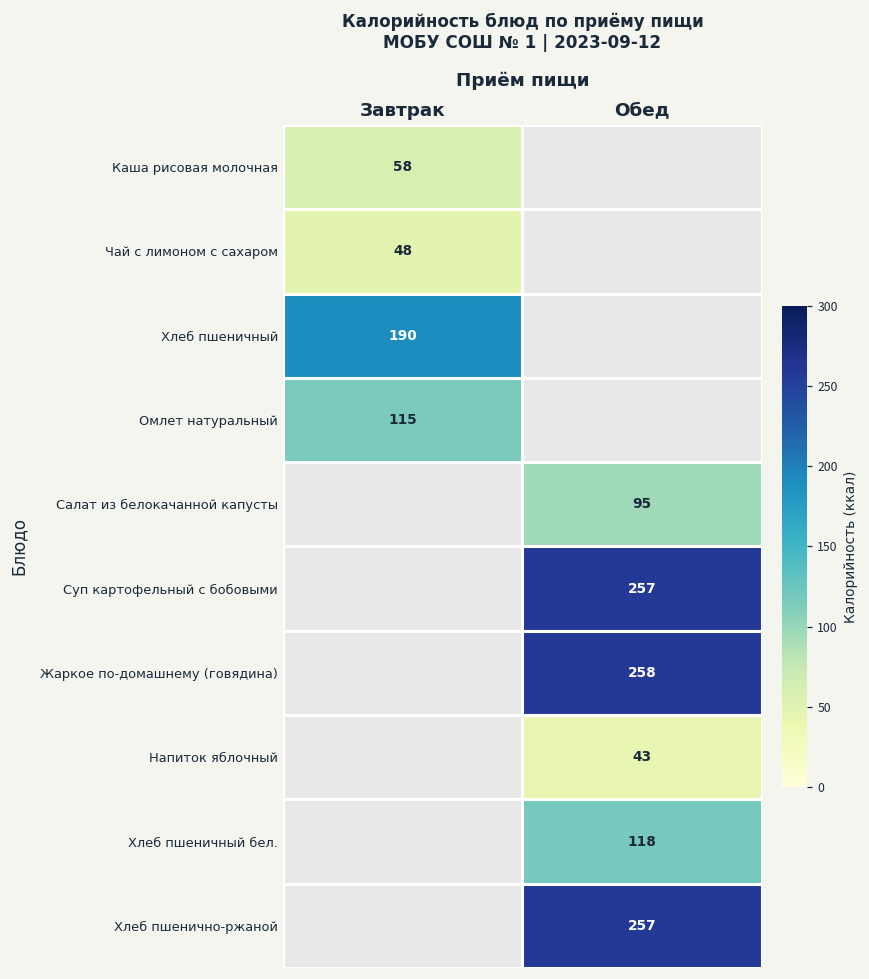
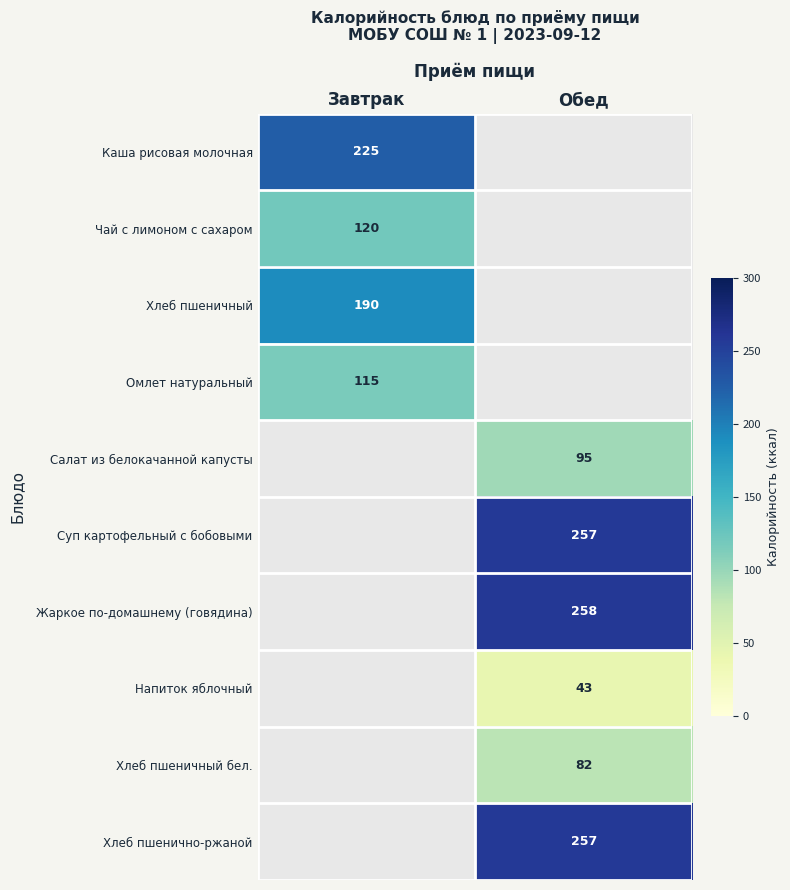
  {
    "Каша рисовая молочная": {
-     "Завтрак": 58
+     "Завтрак": 225
    },
    "Чай с лимоном с сахаром": {
-     "Завтрак": 48
+     "Завтрак": 120
    },
    "Хлеб пшеничный": {
      "Завтрак": 190
    },
    "Омлет натуральный": {
      "Завтрак": 115
    },
    "Салат из белокачанной капусты": {
      "Обед": 95
    },
    "Суп картофельный с бобовыми": {
      "Обед": 257
    },
    "Жаркое по-домашнему (говядина)": {
      "Обед": 258
    },
    "Напиток яблочный": {
      "Обед": 43
    },
    "Хлеб пшеничный бел.": {
-     "Обед": 118
+     "Обед": 82
    },
    "Хлеб пшенично-ржаной": {
      "Обед": 257
    }
  }
